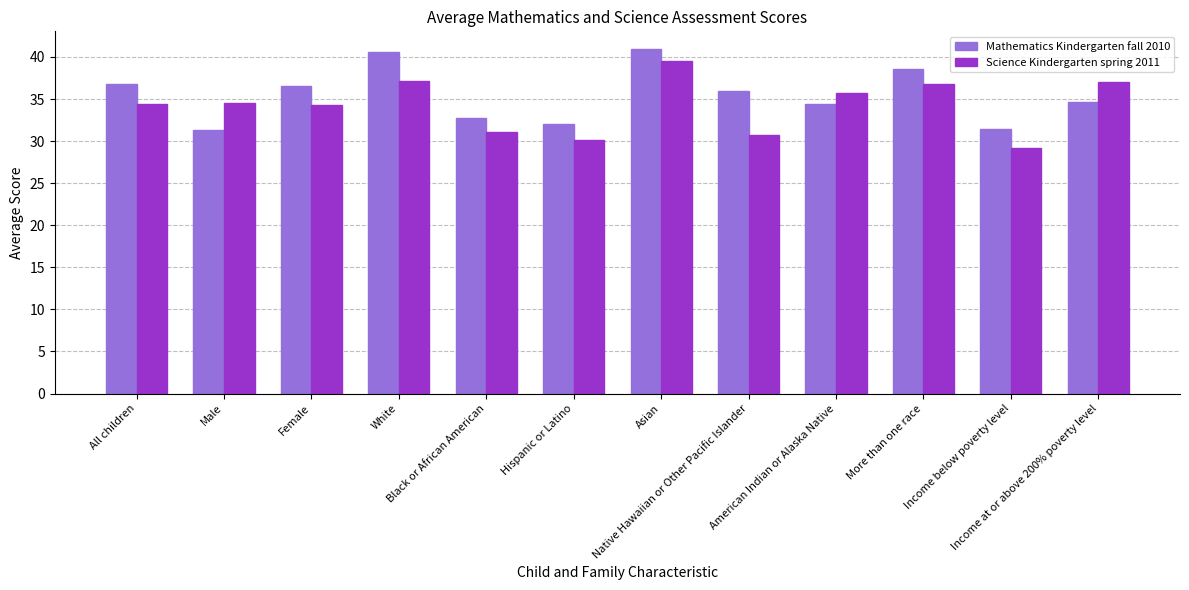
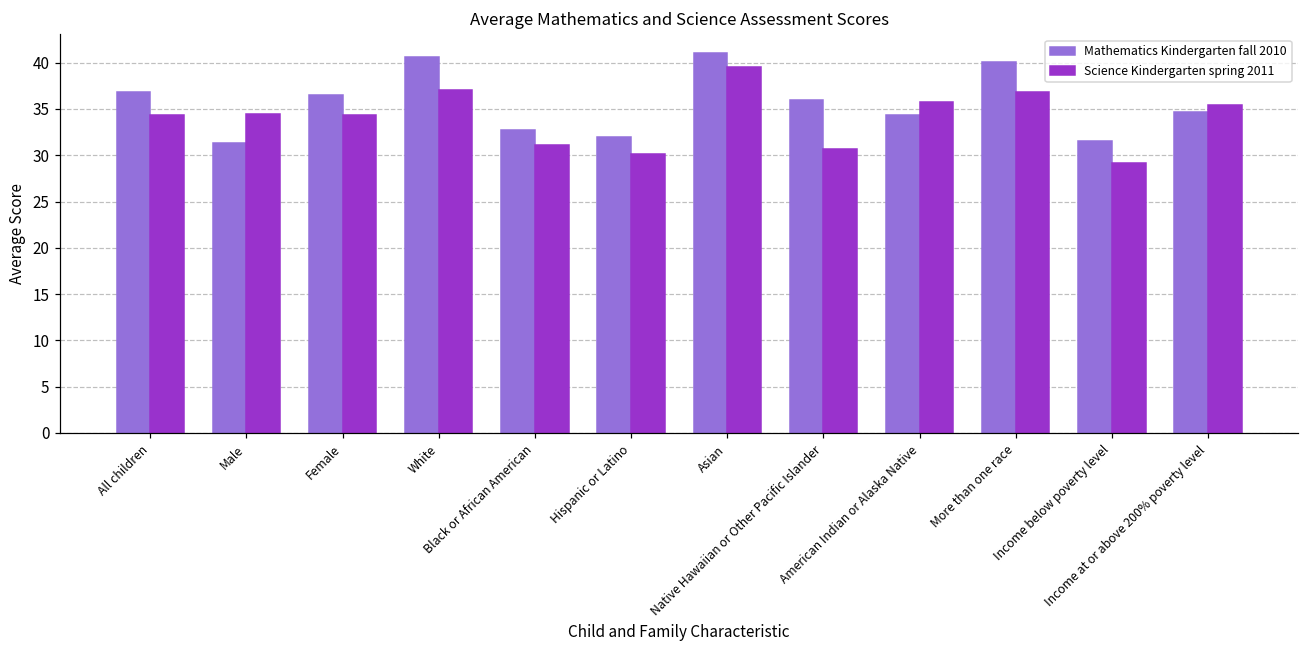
  {
    "Mathematics Kindergarten fall 2010": {
      "All children": 37,
      "Male": 31,
      "Female": 37,
      "White": 41,
      "Black or African American": 33,
      "Hispanic or Latino": 32,
      "Asian": 41,
      "Native Hawaiian or Other Pacific Islander": 36,
      "American Indian or Alaska Native": 34,
-     "More than one race": 39,
+     "More than one race": 40,
      "Income below poverty level": 32,
      "Income at or above 200% poverty level": 35
    },
    "Science Kindergarten spring 2011": {
      "All children": 34,
      "Male": 35,
      "Female": 34,
      "White": 37,
      "Black or African American": 31,
      "Hispanic or Latino": 30,
      "Asian": 40,
      "Native Hawaiian or Other Pacific Islander": 31,
      "American Indian or Alaska Native": 36,
      "More than one race": 37,
      "Income below poverty level": 29,
-     "Income at or above 200% poverty level": 37
+     "Income at or above 200% poverty level": 35
    }
  }
